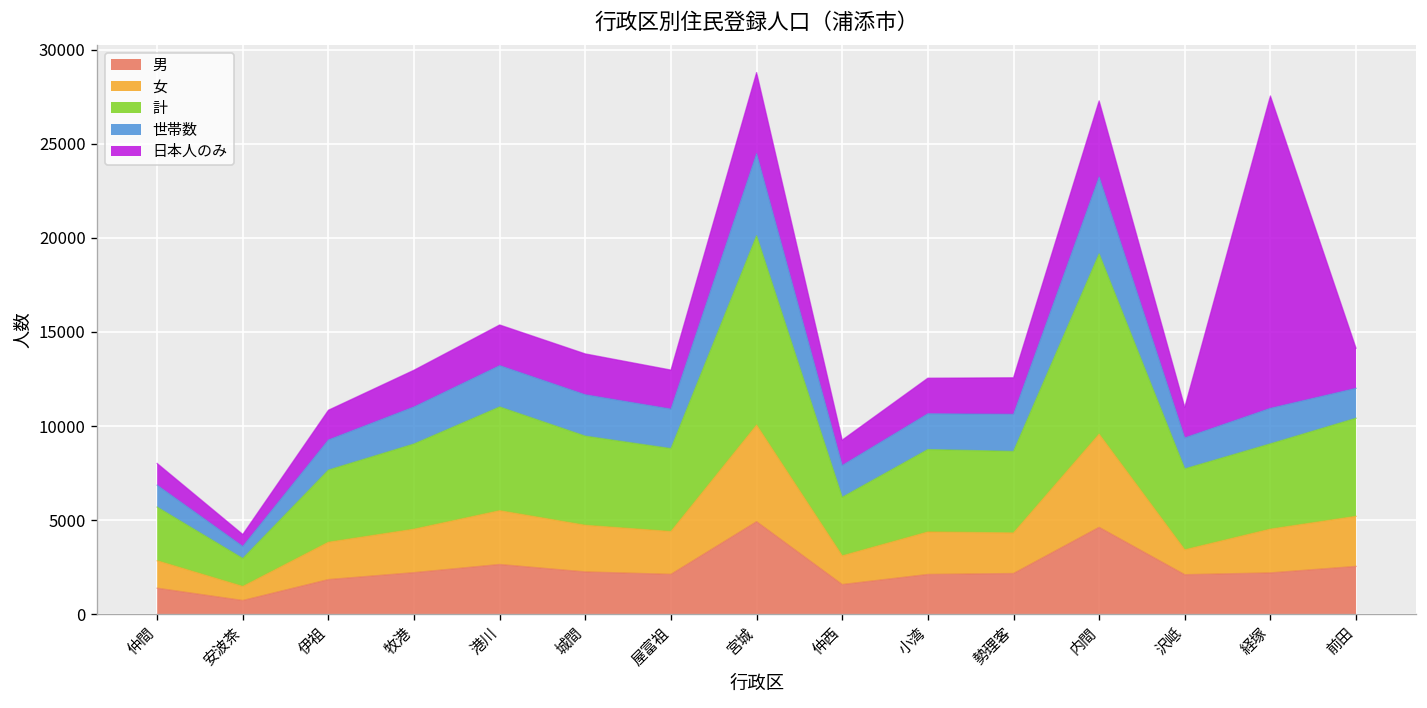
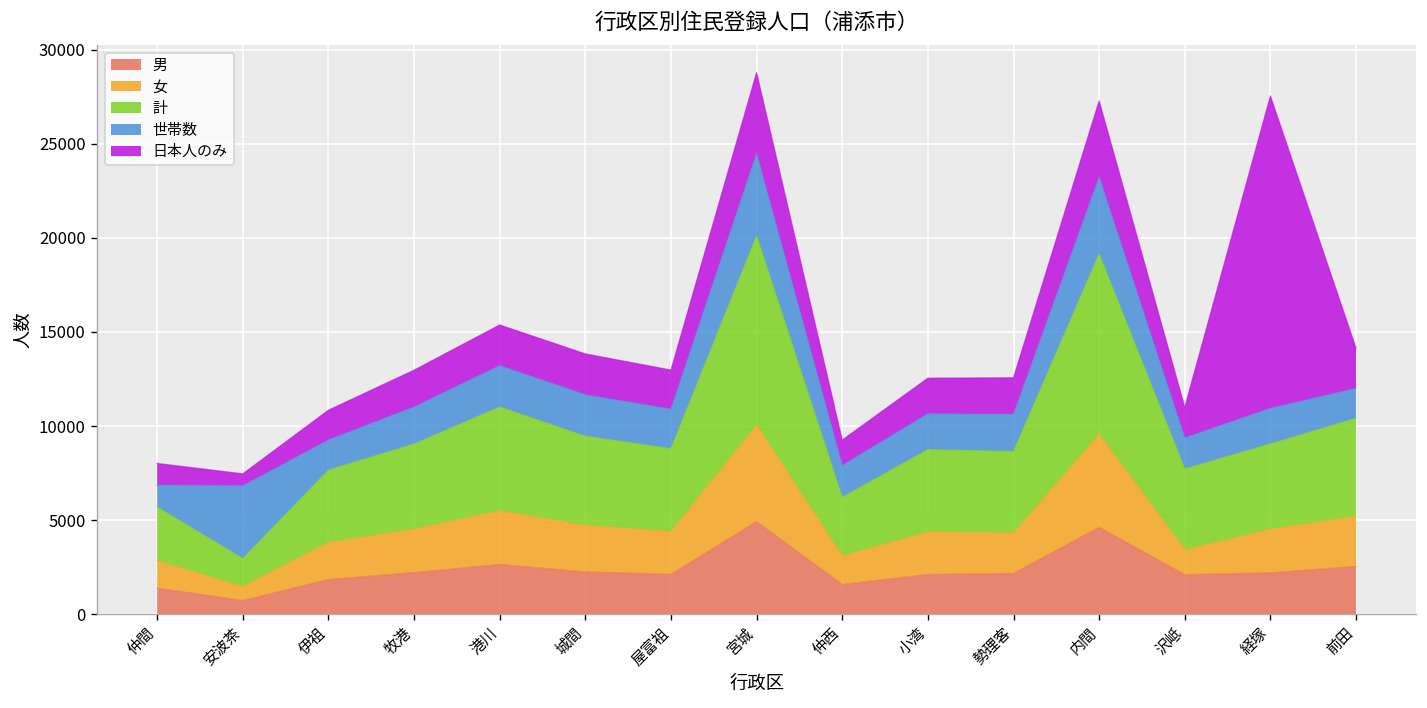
  {
    "男": {
      "仲間": 1400,
      "安波茶": 700,
      "伊祖": 1900,
      "牧港": 2200,
      "港川": 2700,
      "城間": 2300,
      "屋富祖": 2100,
      "宮城": 4900,
      "仲西": 1600,
      "小湾": 2100,
      "勢理客": 2200,
      "内間": 4600,
      "沢岻": 2100,
      "経塚": 2200,
      "前田": 2600
    },
    "女": {
      "仲間": 1500,
      "安波茶": 700,
      "伊祖": 2000,
      "牧港": 2300,
      "港川": 2900,
      "城間": 2500,
      "屋富祖": 2300,
      "宮城": 5100,
      "仲西": 1500,
      "小湾": 2300,
      "勢理客": 2200,
      "内間": 4900,
      "沢岻": 1300,
      "経塚": 2300,
      "前田": 2700
    },
    "計": {
      "仲間": 2800,
      "安波茶": 1500,
      "伊祖": 3800,
      "牧港": 4500,
      "港川": 5500,
      "城間": 4700,
      "屋富祖": 4400,
      "宮城": 10100,
      "仲西": 3100,
      "小湾": 4400,
      "勢理客": 4300,
      "内間": 9600,
      "沢岻": 4300,
      "経塚": 4500,
      "前田": 5200
    },
    "世帯数": {
      "仲間": 1200,
-     "安波茶": 600,
+     "安波茶": 3900,
      "伊祖": 1600,
      "牧港": 2000,
      "港川": 2200,
      "城間": 2200,
      "屋富祖": 2100,
      "宮城": 4400,
      "仲西": 1700,
      "小湾": 1900,
      "勢理客": 2000,
      "内間": 4100,
      "沢岻": 1600,
      "経塚": 1900,
      "前田": 1600
    },
    "日本人のみ": {
      "仲間": 1200,
      "安波茶": 600,
      "伊祖": 1600,
      "牧港": 2000,
      "港川": 2200,
      "城間": 2200,
      "屋富祖": 2100,
      "宮城": 4300,
      "仲西": 1300,
      "小湾": 1900,
      "勢理客": 1900,
      "内間": 4000,
      "沢岻": 1600,
      "経塚": 16600,
      "前田": 2100
    }
  }
